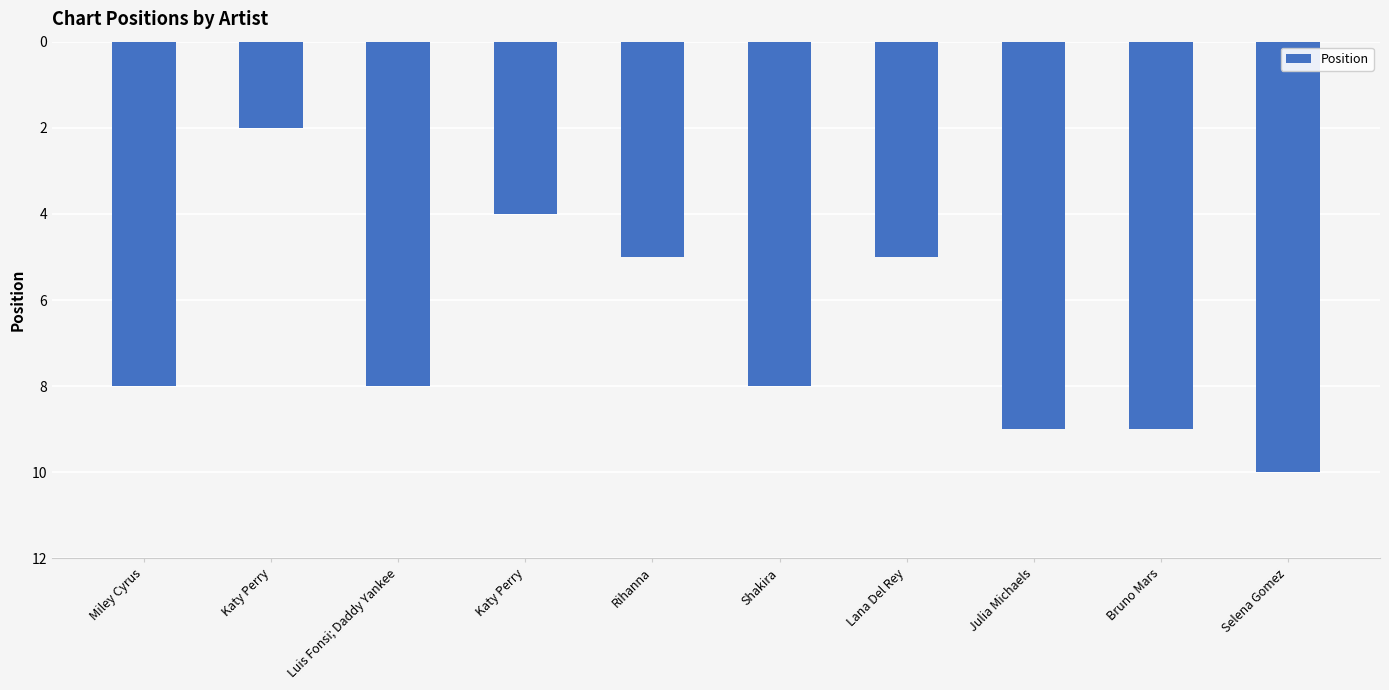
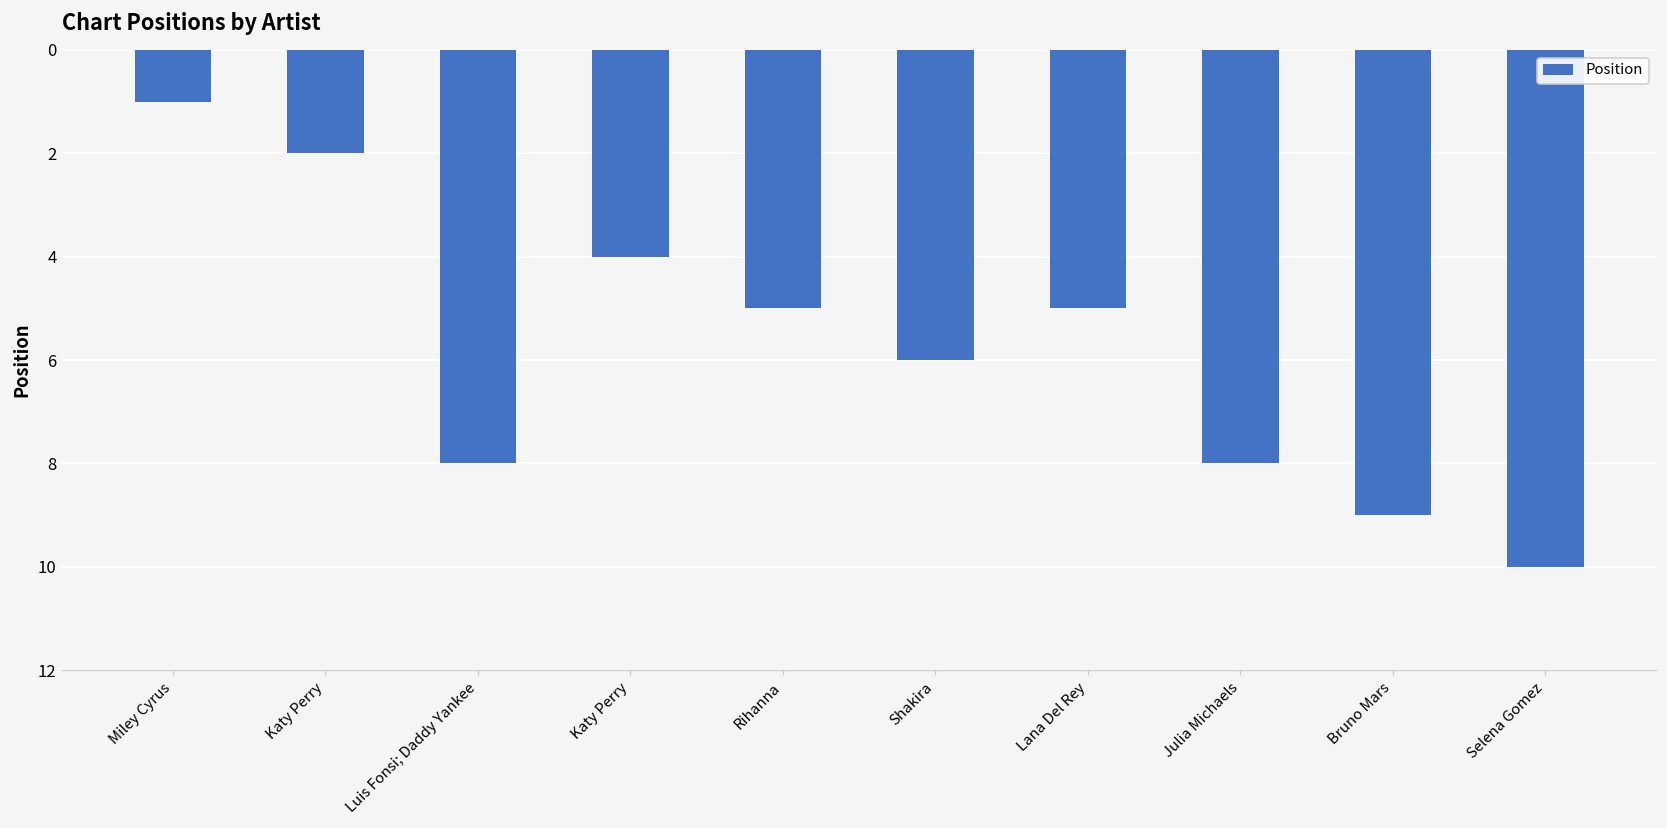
  {
-   "Miley Cyrus": 8,
+   "Miley Cyrus": 1,
    "Luis Fonsi; Daddy Yankee": 8,
    "Rihanna": 5,
-   "Shakira": 8,
+   "Shakira": 6,
    "Lana Del Rey": 5,
-   "Julia Michaels": 9,
+   "Julia Michaels": 8,
    "Bruno Mars": 9,
    "Selena Gomez": 10
  }
